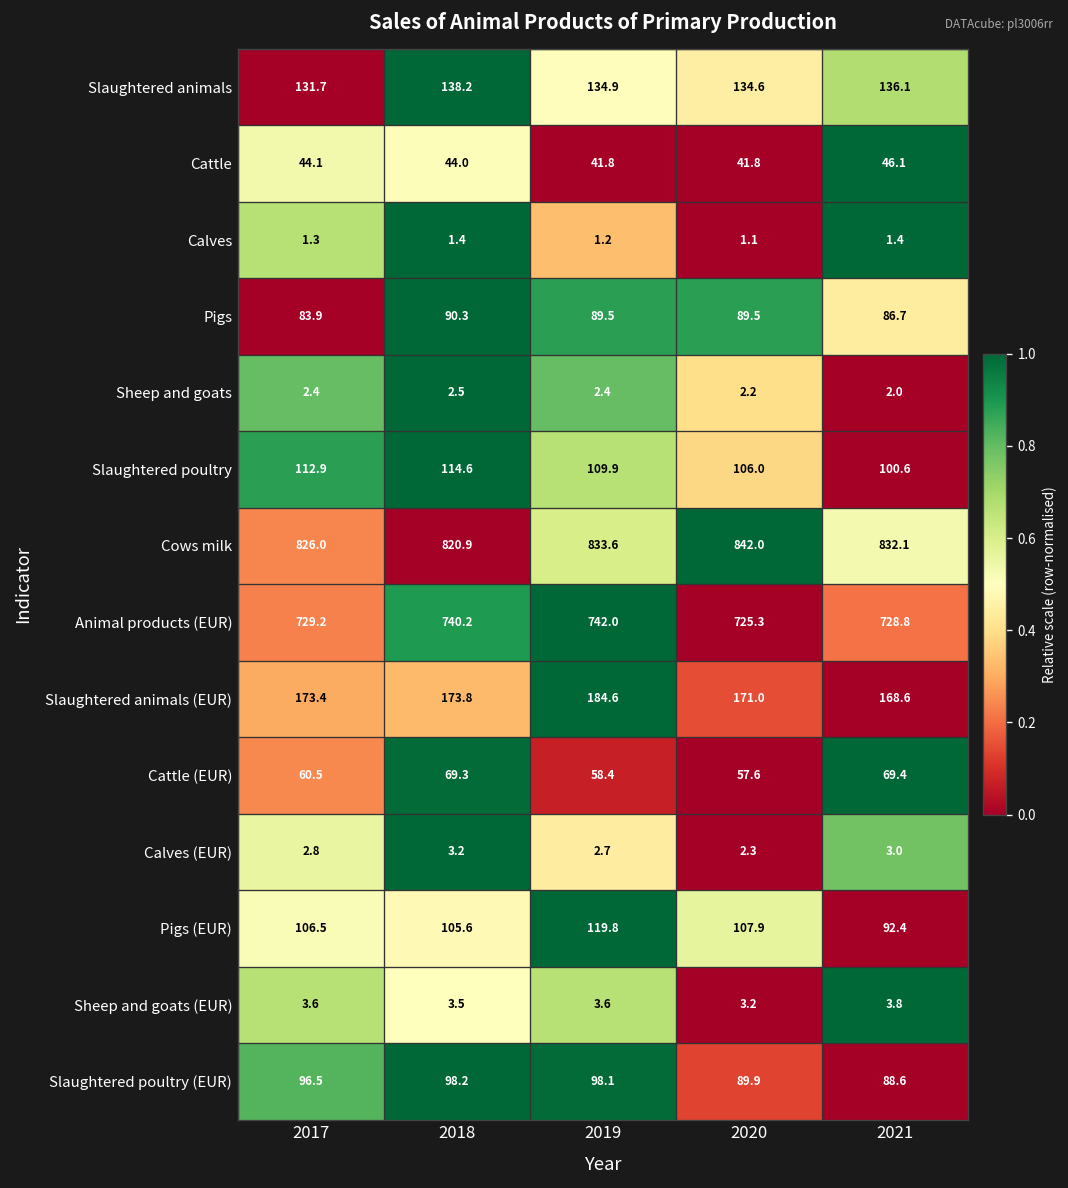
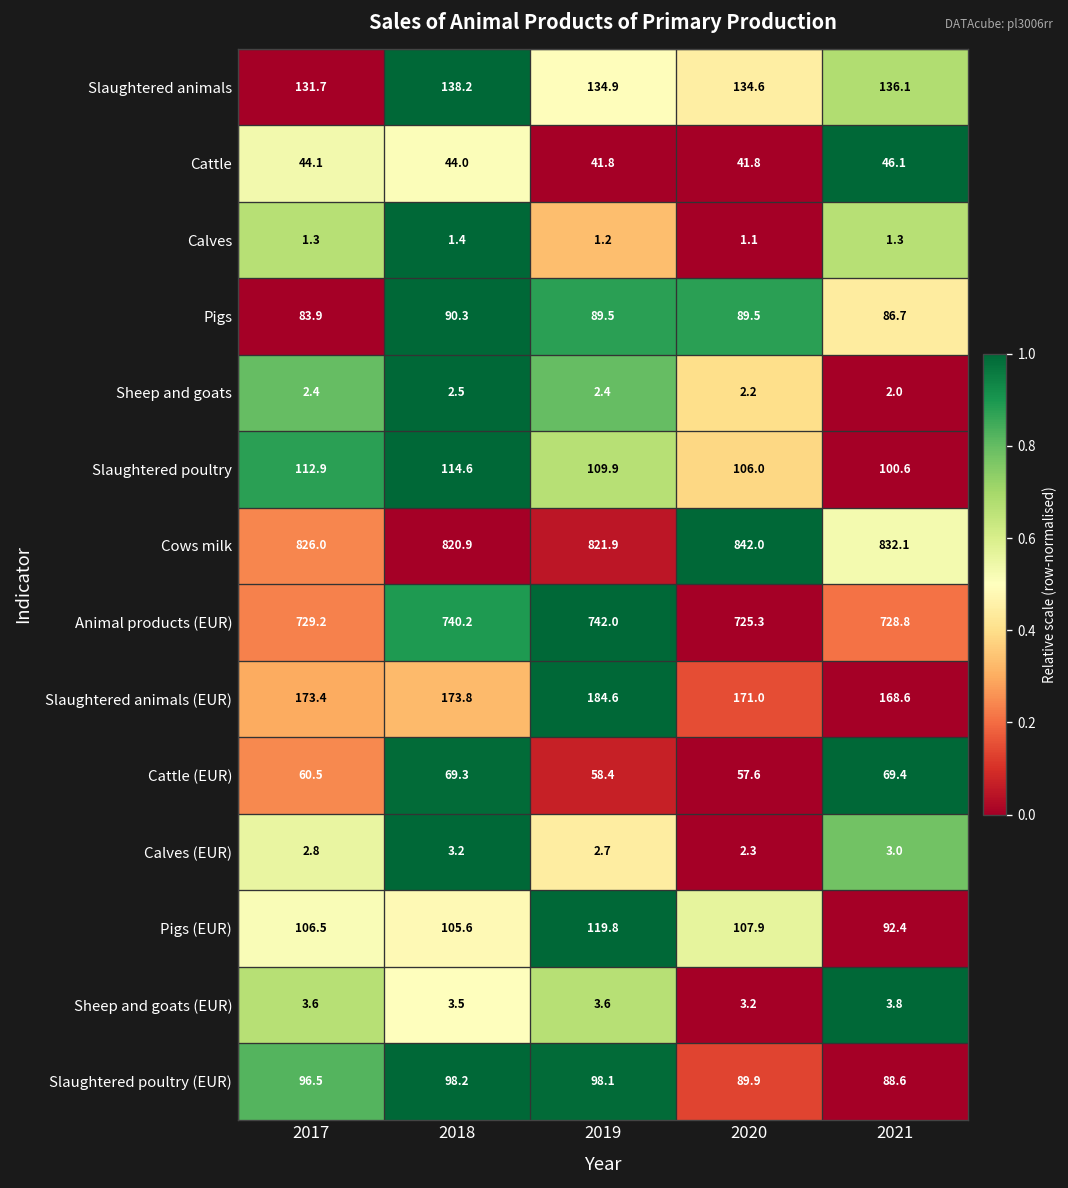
  {
    "Slaughtered animals": {
      "2017": 131.7,
      "2018": 138.2,
      "2019": 134.9,
      "2020": 134.6,
      "2021": 136.1
    },
    "Cattle": {
      "2017": 44.1,
      "2018": 44.0,
      "2019": 41.8,
      "2020": 41.8,
      "2021": 46.1
    },
    "Calves": {
      "2017": 1.3,
      "2018": 1.4,
      "2019": 1.2,
      "2020": 1.1,
-     "2021": 1.4
+     "2021": 1.3
    },
    "Pigs": {
      "2017": 83.9,
      "2018": 90.3,
      "2019": 89.5,
      "2020": 89.5,
      "2021": 86.7
    },
    "Sheep and goats": {
      "2017": 2.4,
      "2018": 2.5,
      "2019": 2.4,
      "2020": 2.2,
      "2021": 2.0
    },
    "Slaughtered poultry": {
      "2017": 112.9,
      "2018": 114.6,
      "2019": 109.9,
      "2020": 106.0,
      "2021": 100.6
    },
    "Cows milk": {
      "2017": 826.0,
      "2018": 820.9,
-     "2019": 833.6,
+     "2019": 821.9,
      "2020": 842.0,
      "2021": 832.1
    },
    "Animal products (EUR)": {
      "2017": 729.2,
      "2018": 740.2,
      "2019": 742.0,
      "2020": 725.3,
      "2021": 728.8
    },
    "Slaughtered animals (EUR)": {
      "2017": 173.4,
      "2018": 173.8,
      "2019": 184.6,
      "2020": 171.0,
      "2021": 168.6
    },
    "Cattle (EUR)": {
      "2017": 60.5,
      "2018": 69.3,
      "2019": 58.4,
      "2020": 57.6,
      "2021": 69.4
    },
    "Calves (EUR)": {
      "2017": 2.8,
      "2018": 3.2,
      "2019": 2.7,
      "2020": 2.3,
      "2021": 3.0
    },
    "Pigs (EUR)": {
      "2017": 106.5,
      "2018": 105.6,
      "2019": 119.8,
      "2020": 107.9,
      "2021": 92.4
    },
    "Sheep and goats (EUR)": {
      "2017": 3.6,
      "2018": 3.5,
      "2019": 3.6,
      "2020": 3.2,
      "2021": 3.8
    },
    "Slaughtered poultry (EUR)": {
      "2017": 96.5,
      "2018": 98.2,
      "2019": 98.1,
      "2020": 89.9,
      "2021": 88.6
    }
  }
